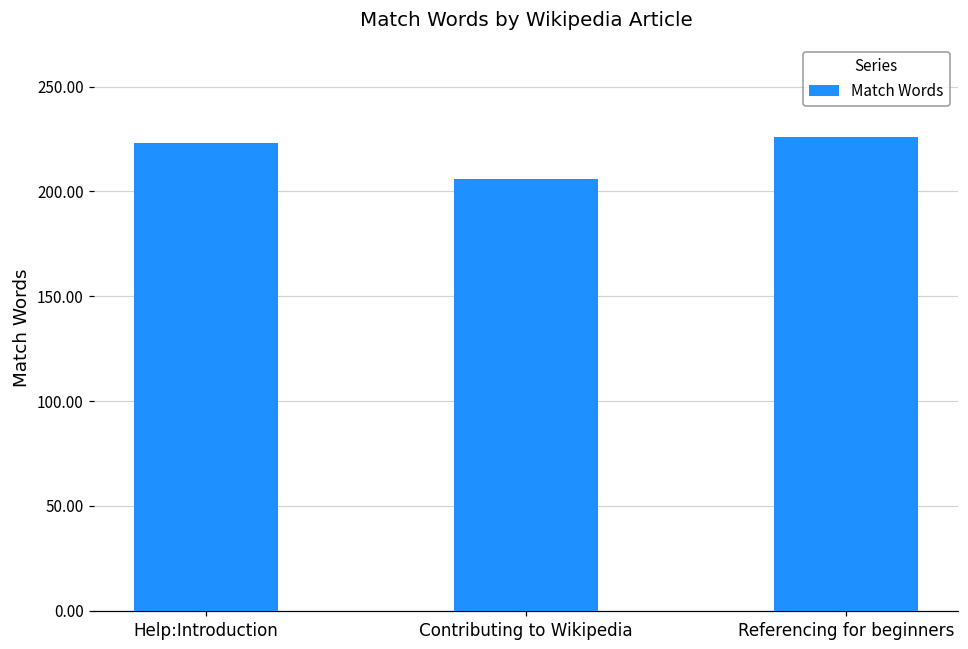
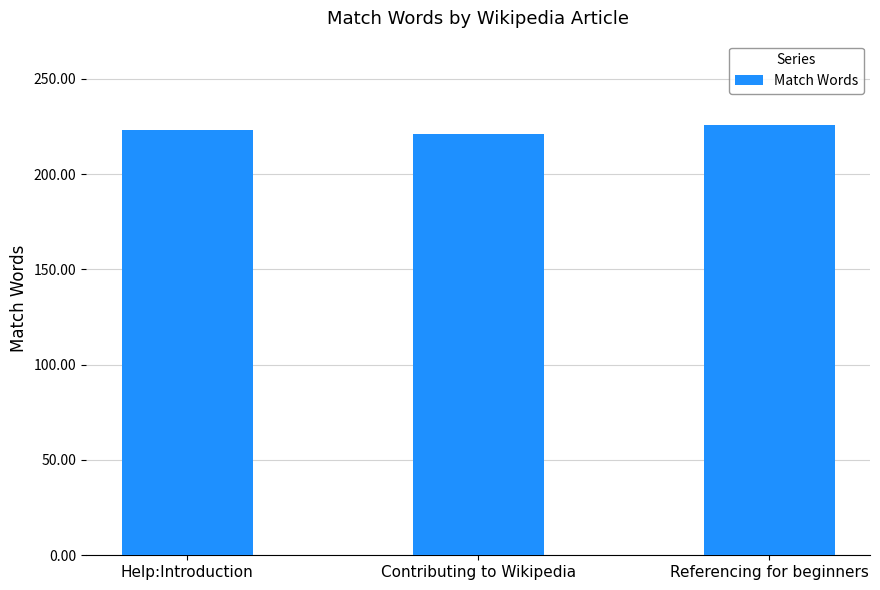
  {
    "Help:Introduction": 223,
-   "Contributing to Wikipedia": 206,
+   "Contributing to Wikipedia": 221,
    "Referencing for beginners": 226
  }
